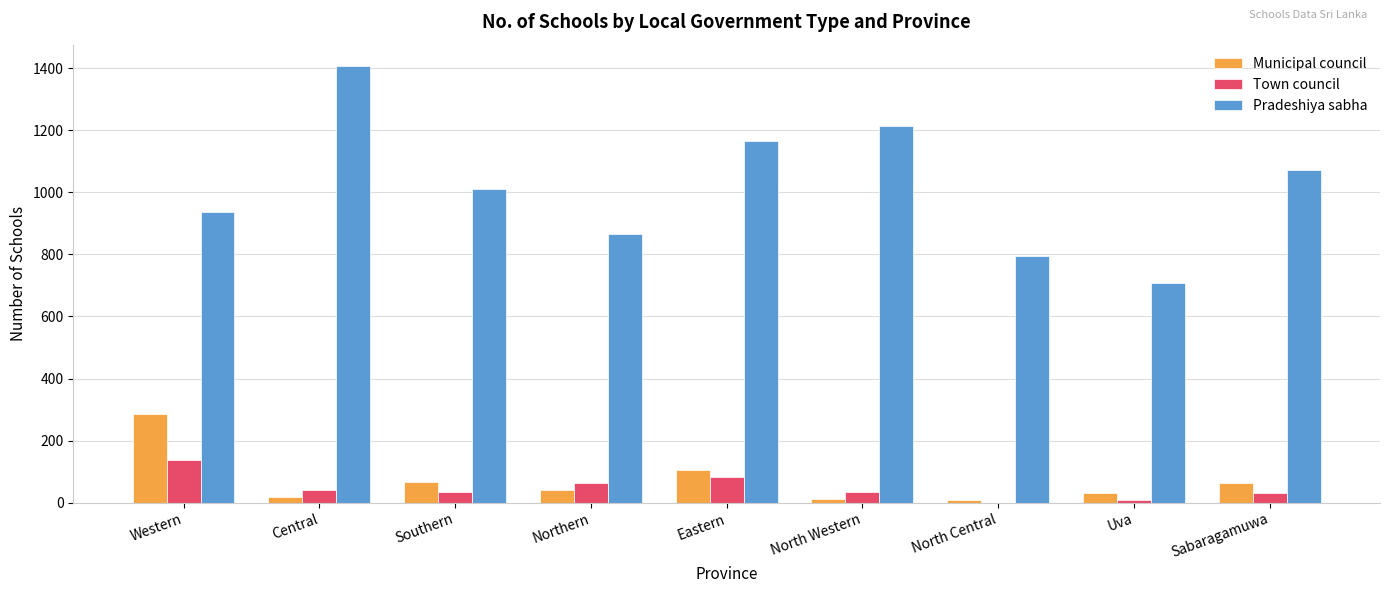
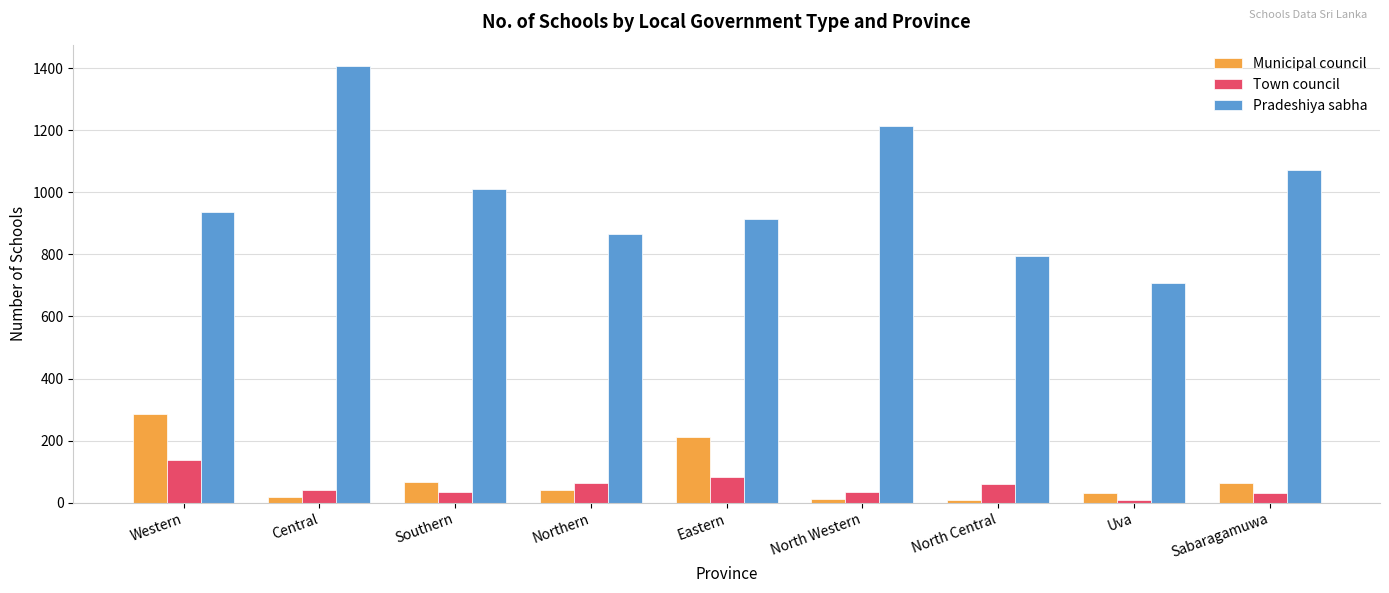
  {
    "Municipal council": {
      "Western": 290,
      "Central": 20,
      "Southern": 70,
      "Northern": 40,
-     "Eastern": 110,
+     "Eastern": 210,
      "North Western": 10,
      "North Central": 10,
      "Uva": 30,
      "Sabaragamuwa": 60
    },
    "Town council": {
      "Western": 140,
      "Central": 40,
      "Southern": 40,
      "Northern": 60,
      "Eastern": 80,
      "North Western": 30,
-     "North Central": 0,
+     "North Central": 60,
      "Sabaragamuwa": 30
    },
    "Pradeshiya sabha": {
      "Western": 940,
      "Central": 1410,
      "Southern": 1010,
      "Northern": 870,
-     "Eastern": 1160,
+     "Eastern": 920,
      "North Western": 1210,
      "North Central": 800,
      "Uva": 710,
      "Sabaragamuwa": 1070
    }
  }
